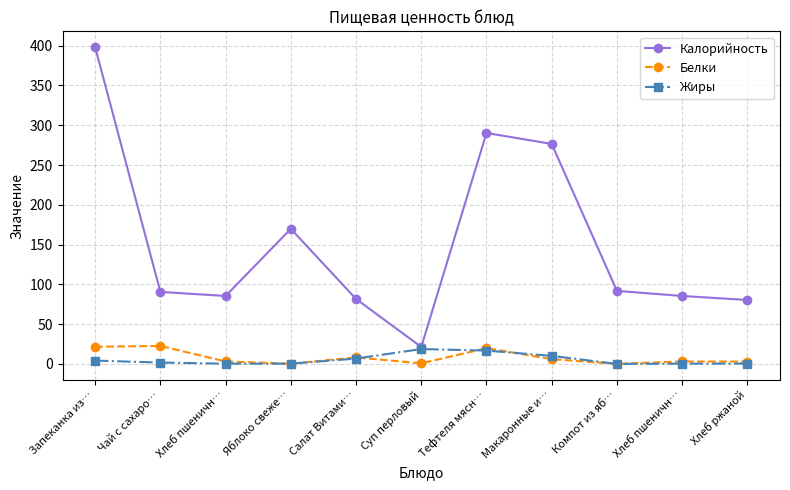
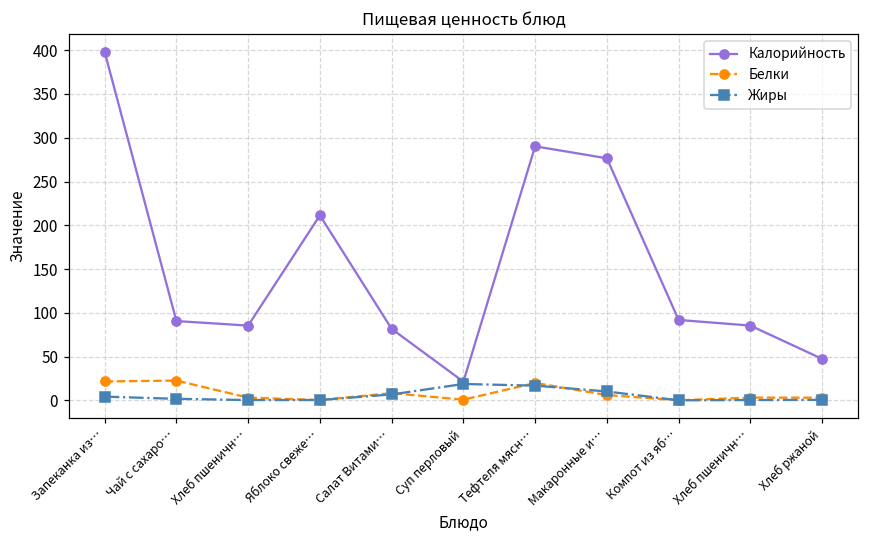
  {
    "Калорийность": {
      "Запеканка из…": 400,
      "Чай с сахаро…": 90,
-     "Яблоко свеже…": 170,
+     "Яблоко свеже…": 210,
      "Салат Витами…": 80,
      "Тефтеля мясн…": 290,
      "Макаронные и…": 280,
      "Компот из яб…": 90,
-     "Хлеб ржаной": 80
+     "Хлеб ржаной": 50
    },
    "Белки": {
      "Запеканка из…": 20,
      "Чай с сахаро…": 20,
      "Суп перловый": 0,
      "Макаронные и…": 10
    },
    "Жиры": {
      "Запеканка из…": 0,
      "Чай с сахаро…": 0,
      "Макаронные и…": 10
    }
  }
